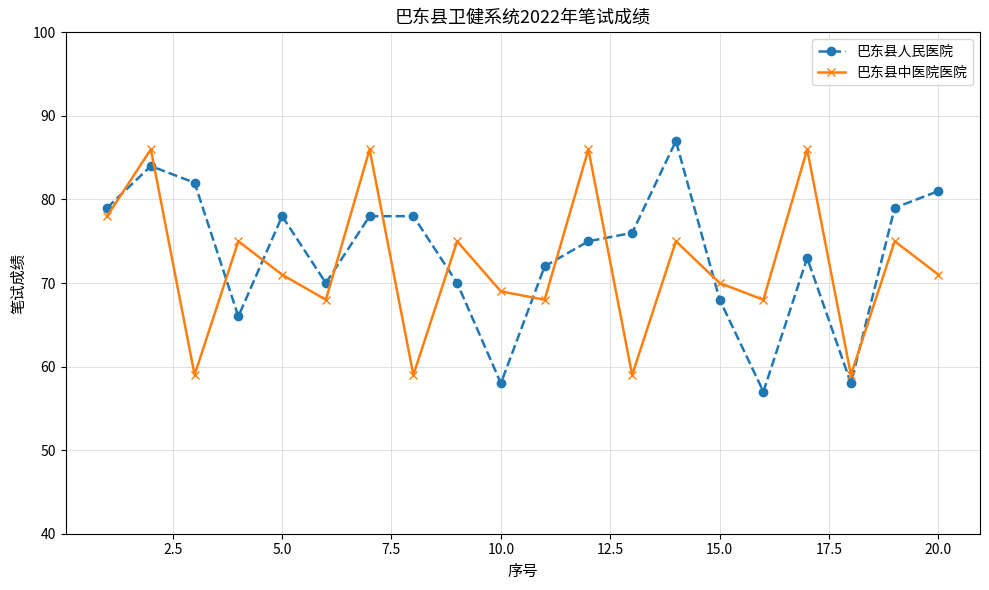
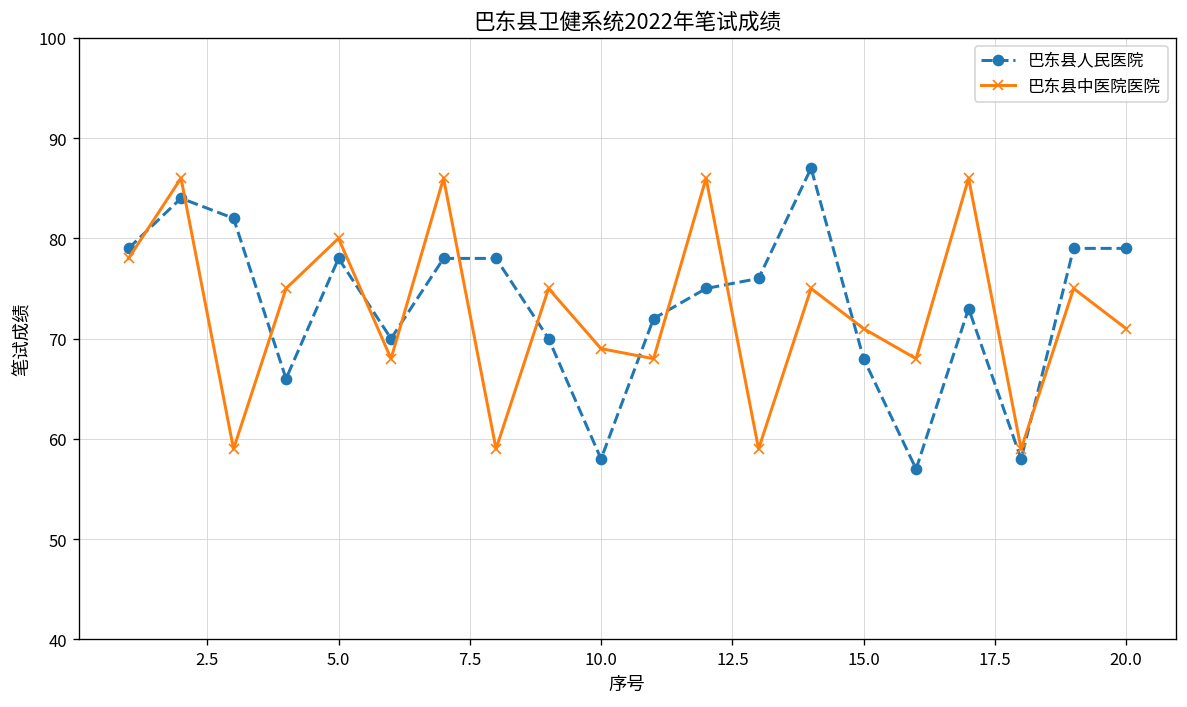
  {
    "巴东县人民医院": {
      "5.0": 78,
      "10.0": 58,
      "15.0": 68,
-     "20.0": 81
+     "20.0": 79
    },
    "巴东县中医院医院": {
-     "5.0": 71,
+     "5.0": 80,
      "10.0": 69,
-     "15.0": 70,
+     "15.0": 71,
      "20.0": 71
    }
  }
